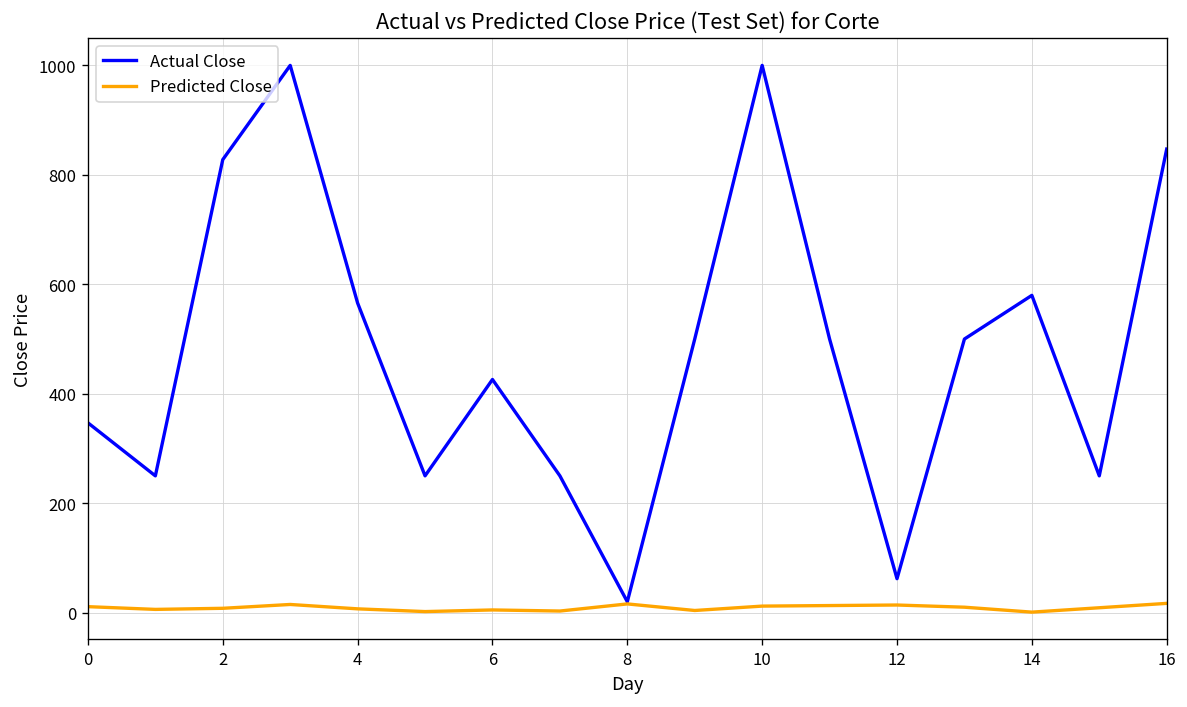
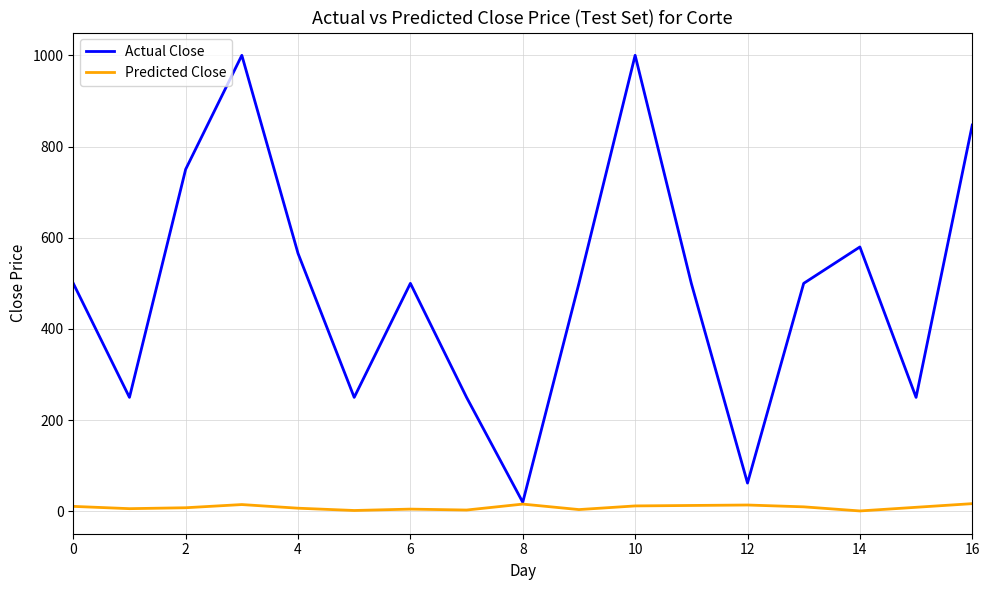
  {
    "Actual Close": {
-     "0": 350,
-     "2": 830,
+     "0": 500,
+     "2": 750,
      "4": 570,
-     "6": 430,
+     "6": 500,
      "10": 1000,
      "12": 60,
      "14": 580,
      "16": 850
    },
    "Predicted Close": {
      "0": 10,
      "2": 10,
      "4": 10,
      "6": 10,
      "10": 10,
      "12": 10,
      "14": 0,
      "16": 20
    }
  }
